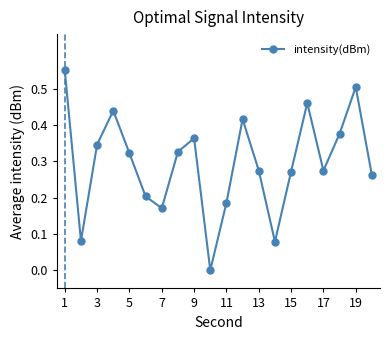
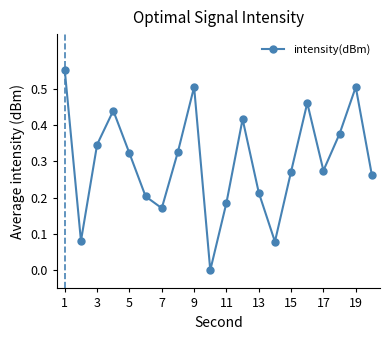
  {
    "1": 0.55,
    "3": 0.35,
    "5": 0.32,
    "7": 0.17,
-   "9": 0.36,
+   "9": 0.50,
    "11": 0.19,
-   "13": 0.27,
+   "13": 0.21,
    "15": 0.27,
    "17": 0.27,
    "19": 0.50
  }
